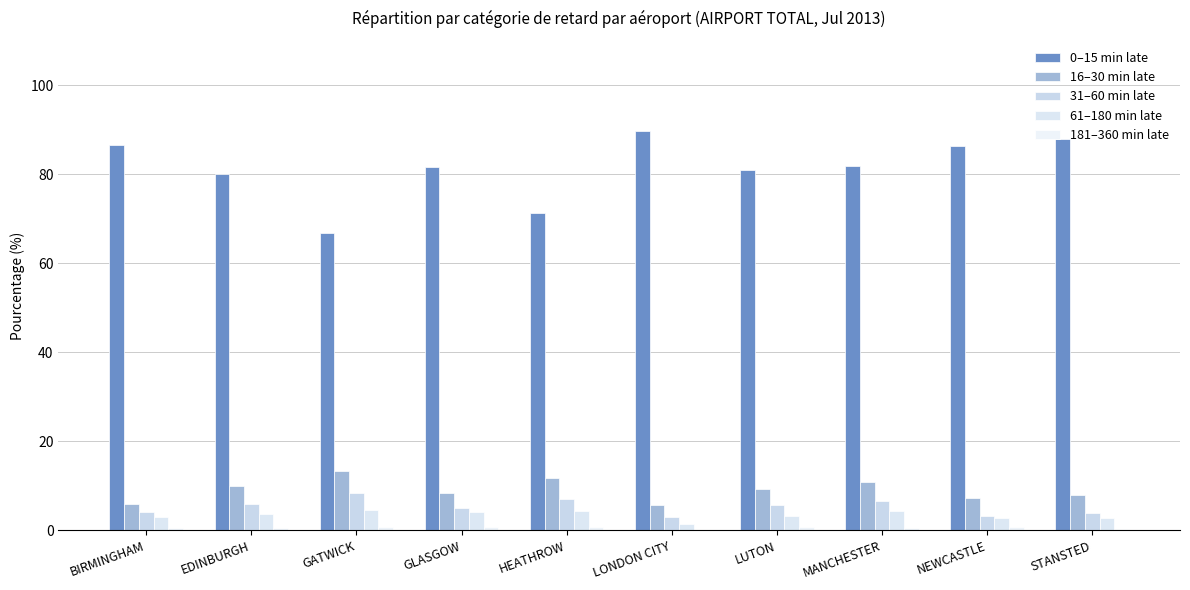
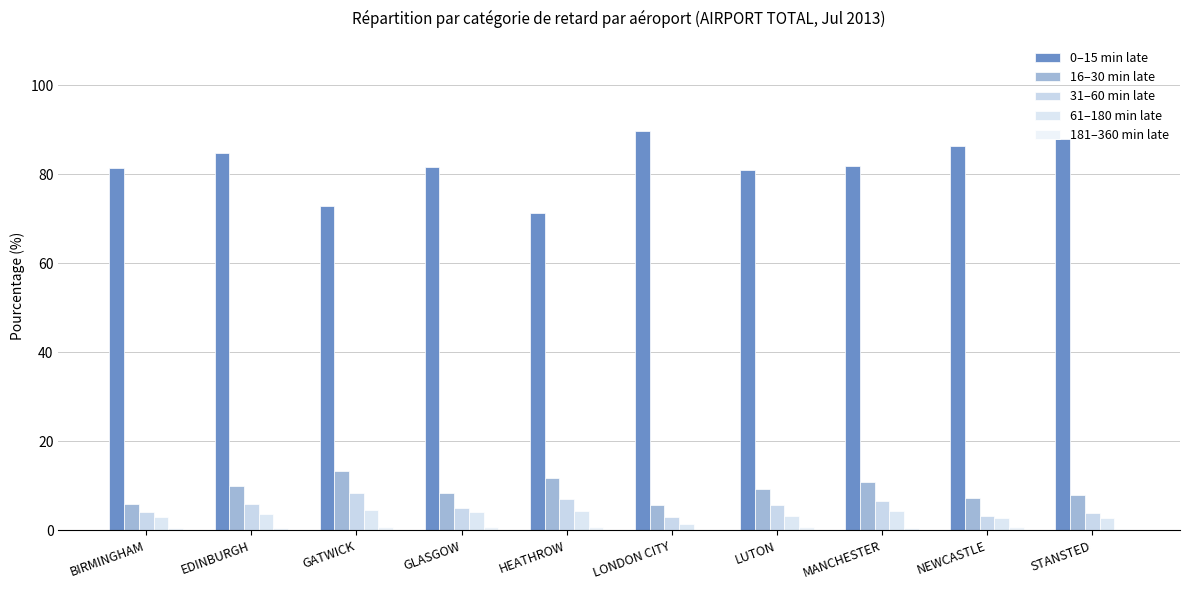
  {
    "0–15 min late": {
-     "BIRMINGHAM": 87,
-     "EDINBURGH": 80,
-     "GATWICK": 67,
+     "BIRMINGHAM": 81,
+     "EDINBURGH": 85,
+     "GATWICK": 73,
      "GLASGOW": 82,
      "HEATHROW": 71,
      "LONDON CITY": 90,
      "LUTON": 81,
      "MANCHESTER": 82,
      "NEWCASTLE": 86,
      "STANSTED": 88
    }
  }
